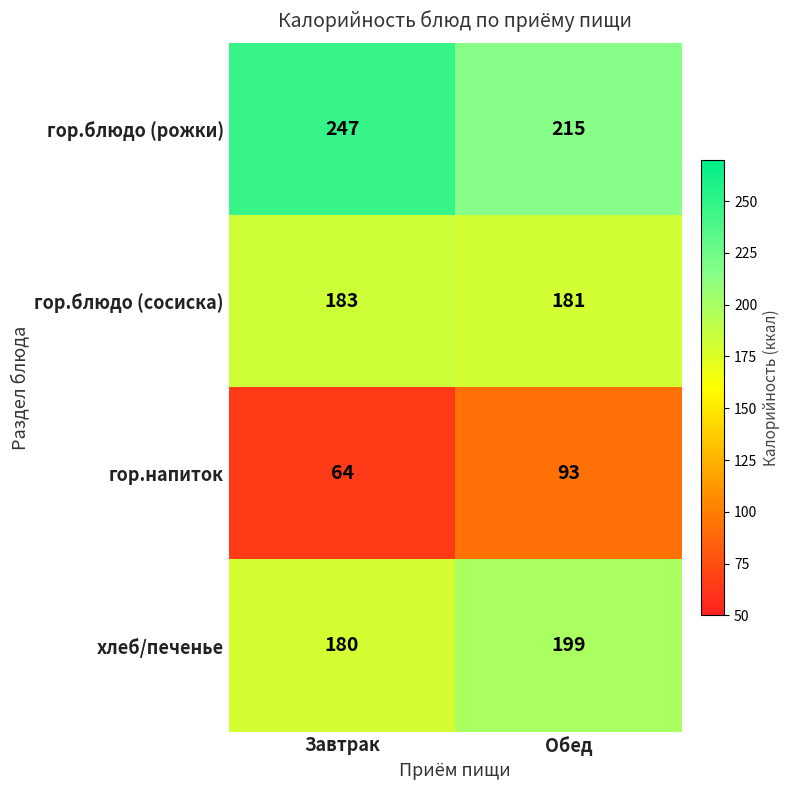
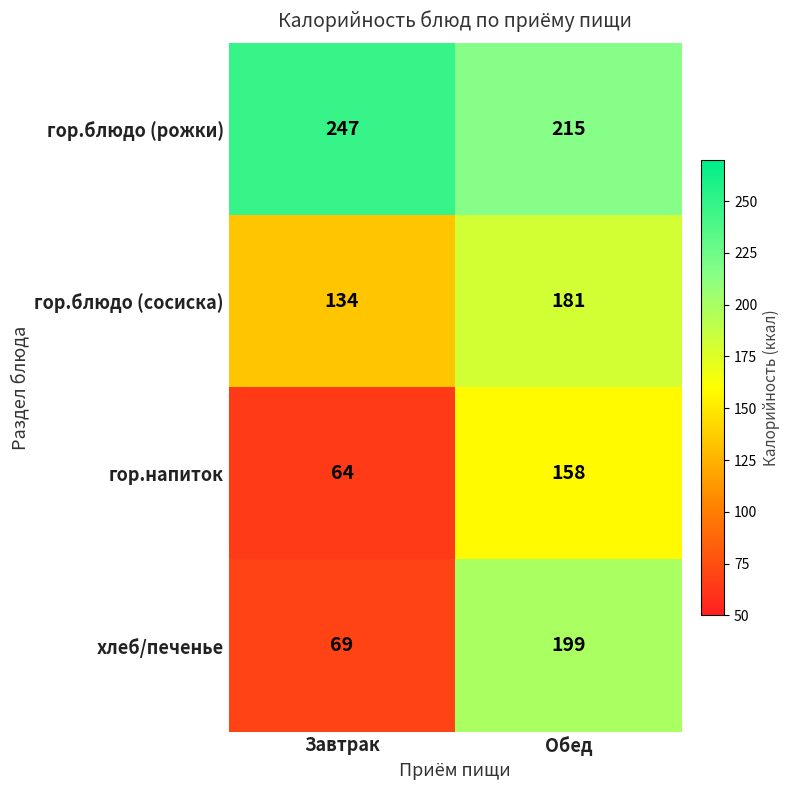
  {
    "гор.блюдо (рожки)": {
      "Завтрак": 247,
      "Обед": 215
    },
    "гор.блюдо (сосиска)": {
-     "Завтрак": 183,
+     "Завтрак": 134,
      "Обед": 181
    },
    "гор.напиток": {
      "Завтрак": 64,
-     "Обед": 93
+     "Обед": 158
    },
    "хлеб/печенье": {
-     "Завтрак": 180,
+     "Завтрак": 69,
      "Обед": 199
    }
  }
